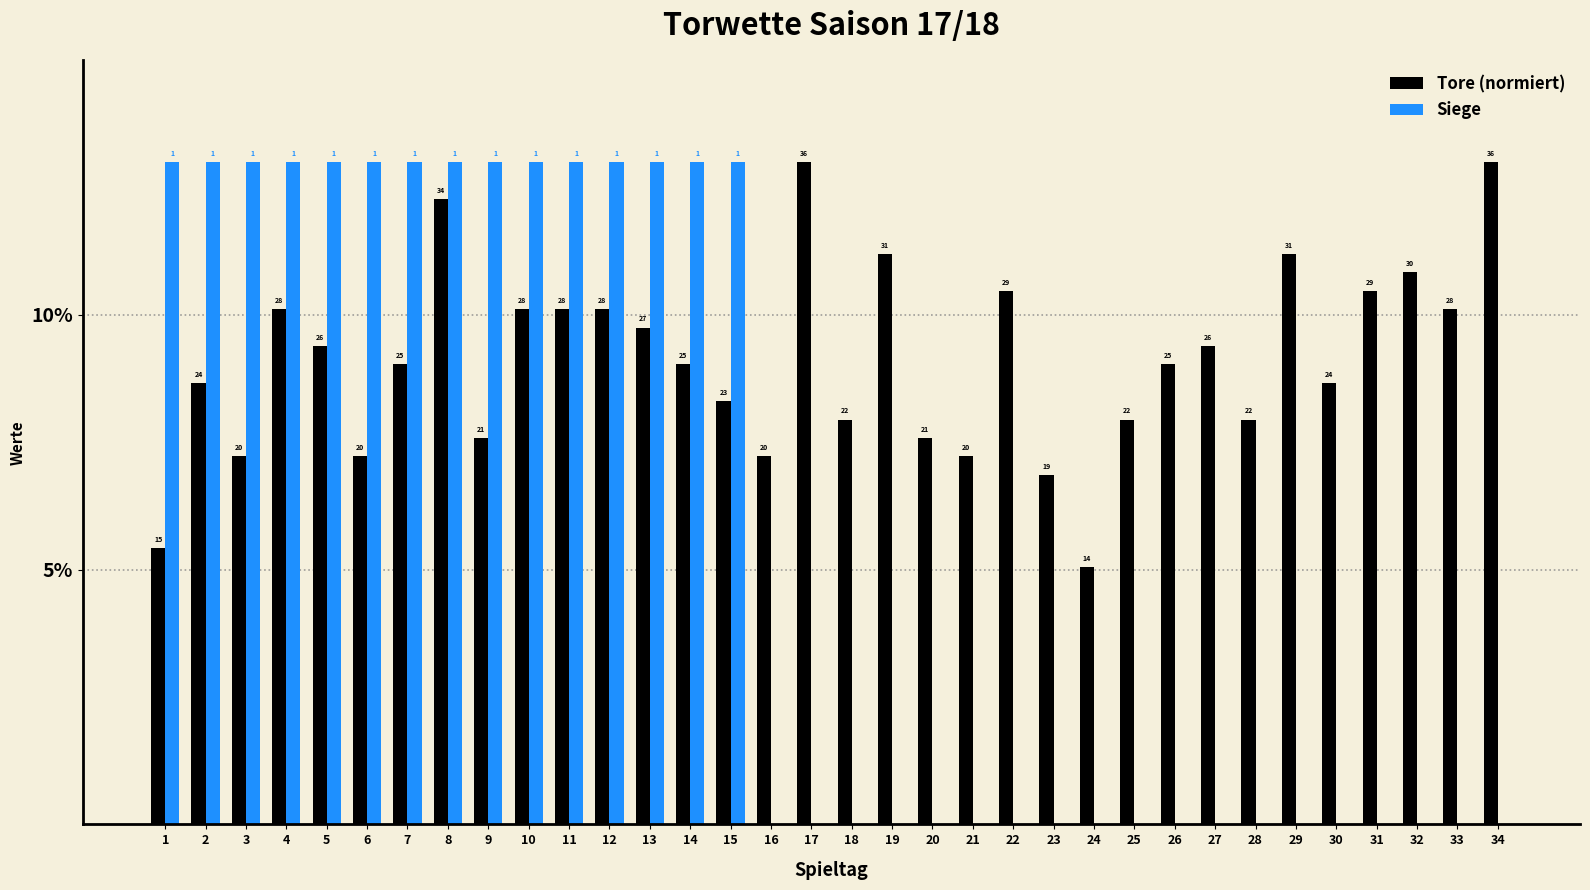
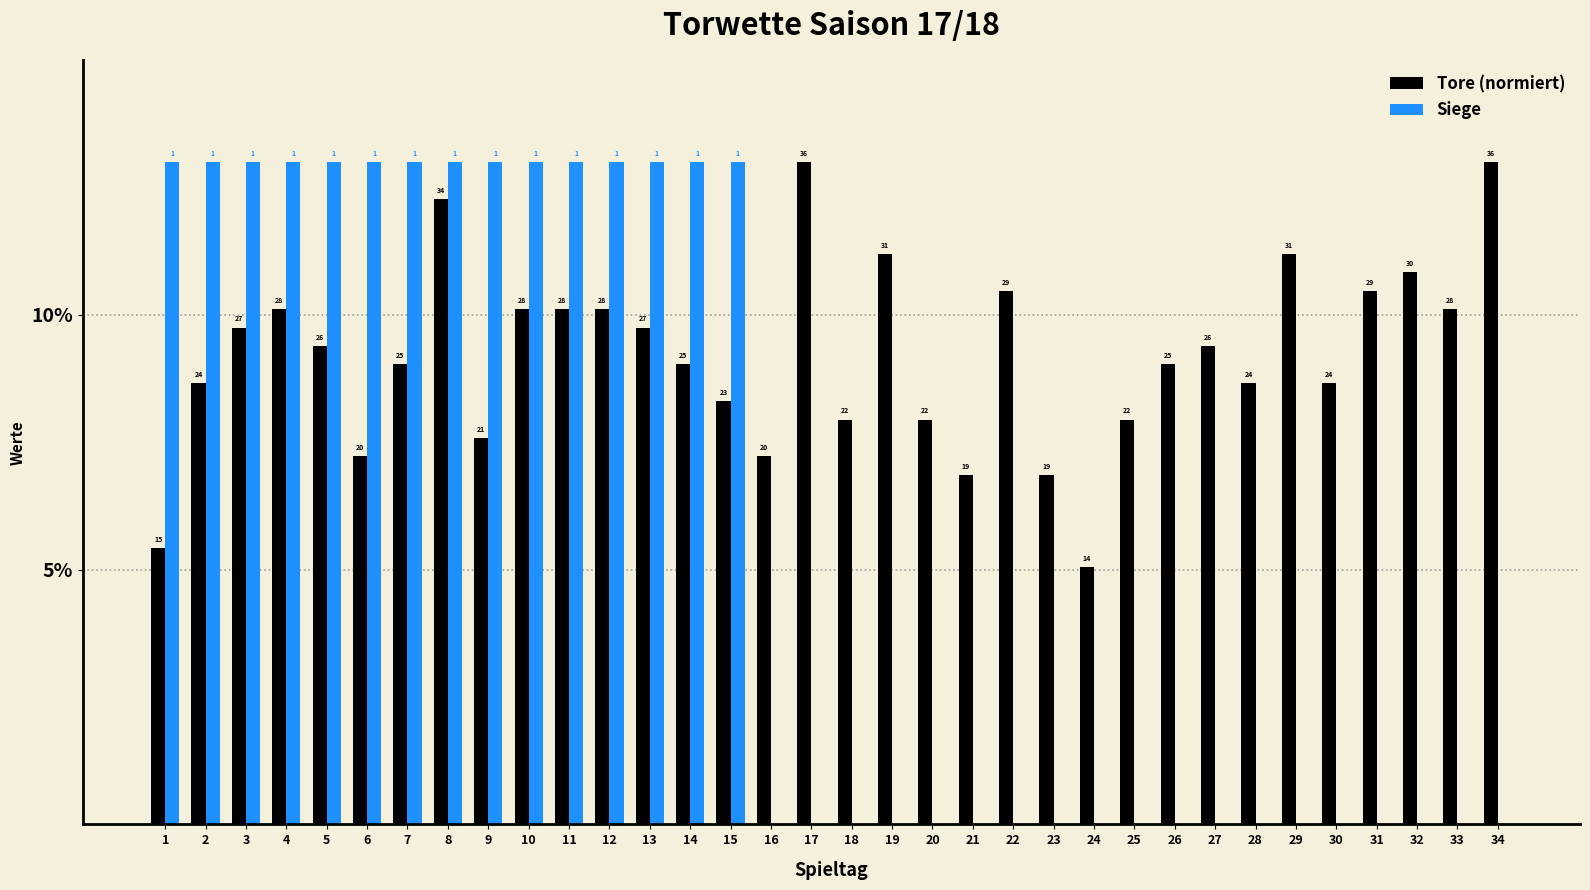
  {
    "Tore (normiert)": {
-     "3": "20",
-     "20": "21",
-     "21": "20",
-     "28": "22"
+     "3": "27",
+     "20": "22",
+     "21": "19",
+     "28": "24"
    },
    "Siege": {
      "16": "0.0%",
      "17": "0.0%",
      "18": "0.0%",
      "19": "0.0%",
      "20": "0.0%",
      "21": "0.0%",
      "22": "0.0%",
      "23": "0.0%",
      "24": "0.0%",
      "25": "0.0%",
      "26": "0.0%",
      "27": "0.0%",
      "28": "0.0%",
      "29": "0.0%",
      "30": "0.0%",
      "31": "0.0%",
      "32": "0.0%",
      "33": "0.0%",
      "34": "0.0%"
    }
  }
